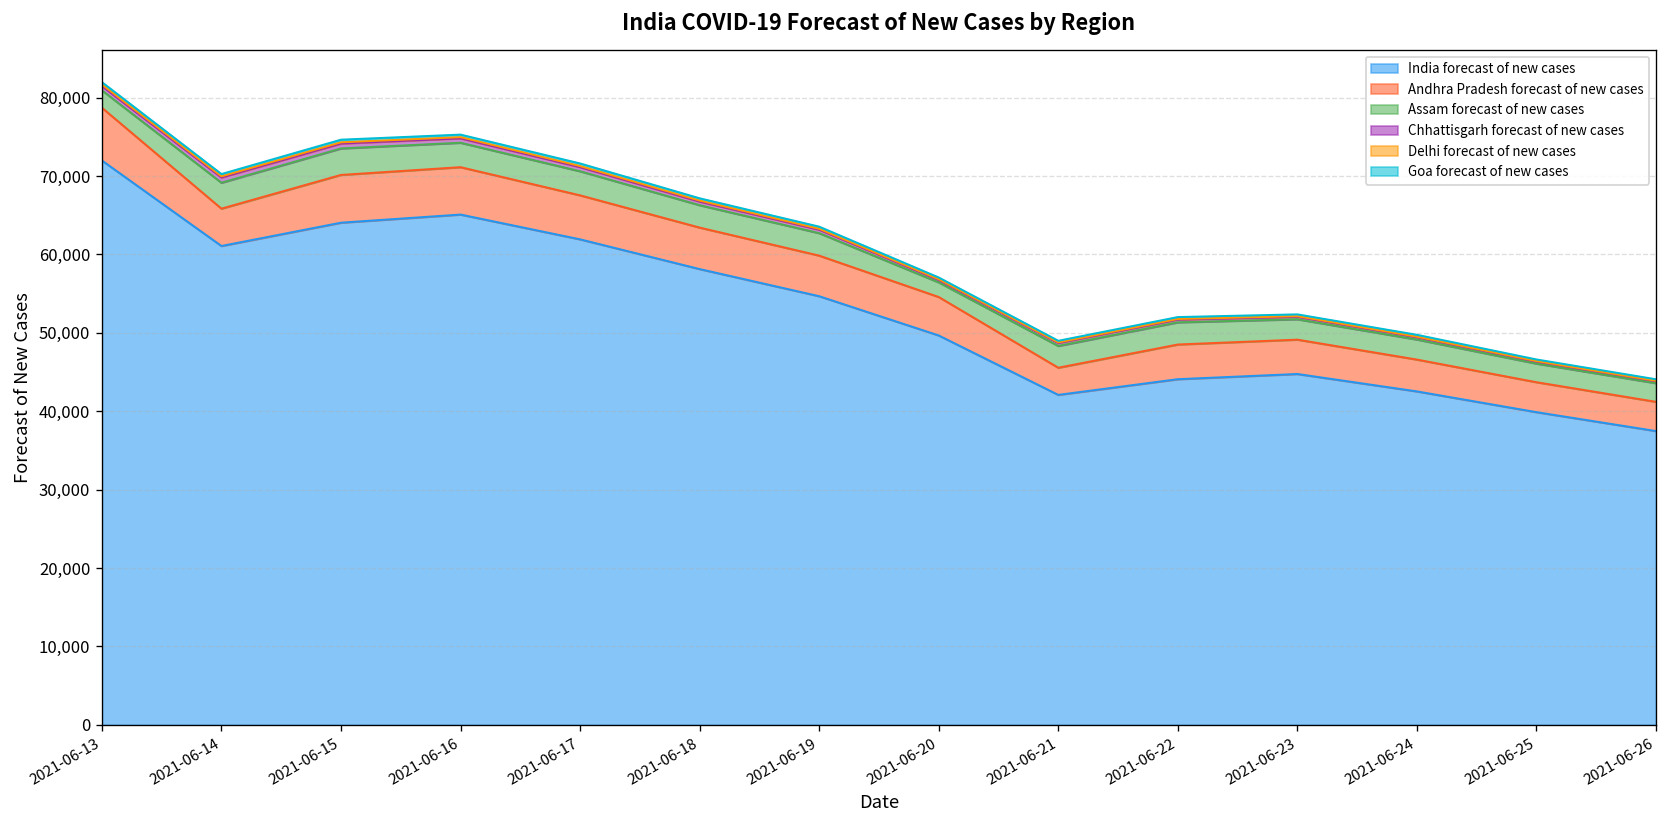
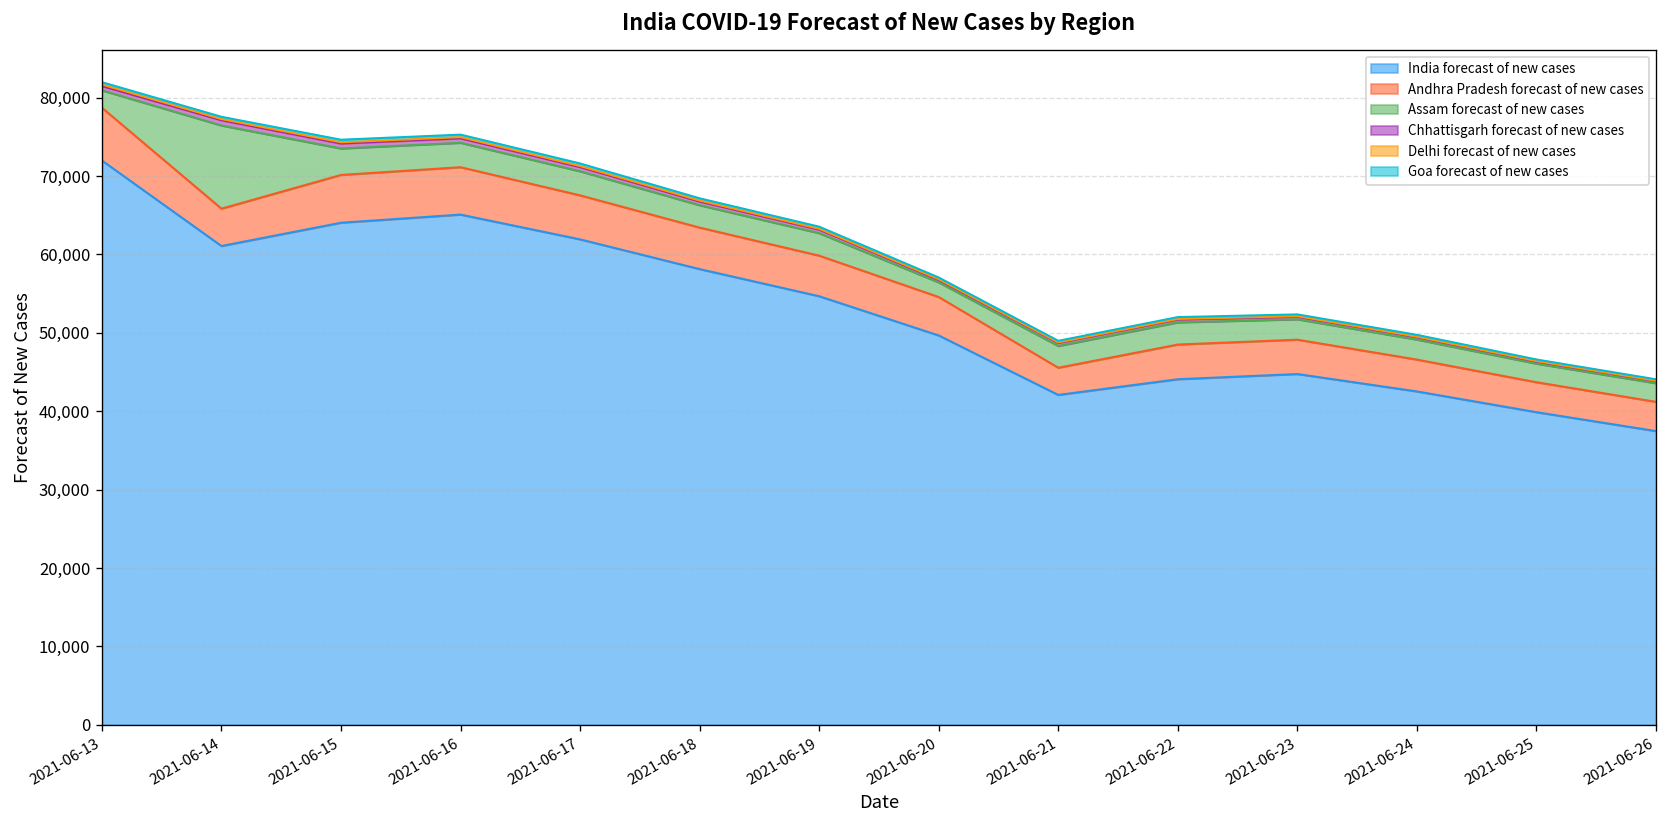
  {
    "Assam forecast of new cases": {
      "2021-06-13": "2,000",
-     "2021-06-14": "3,000",
+     "2021-06-14": "11,000",
      "2021-06-15": "3,000",
      "2021-06-16": "3,000",
      "2021-06-17": "3,000",
      "2021-06-18": "3,000",
      "2021-06-19": "3,000"
    }
  }
